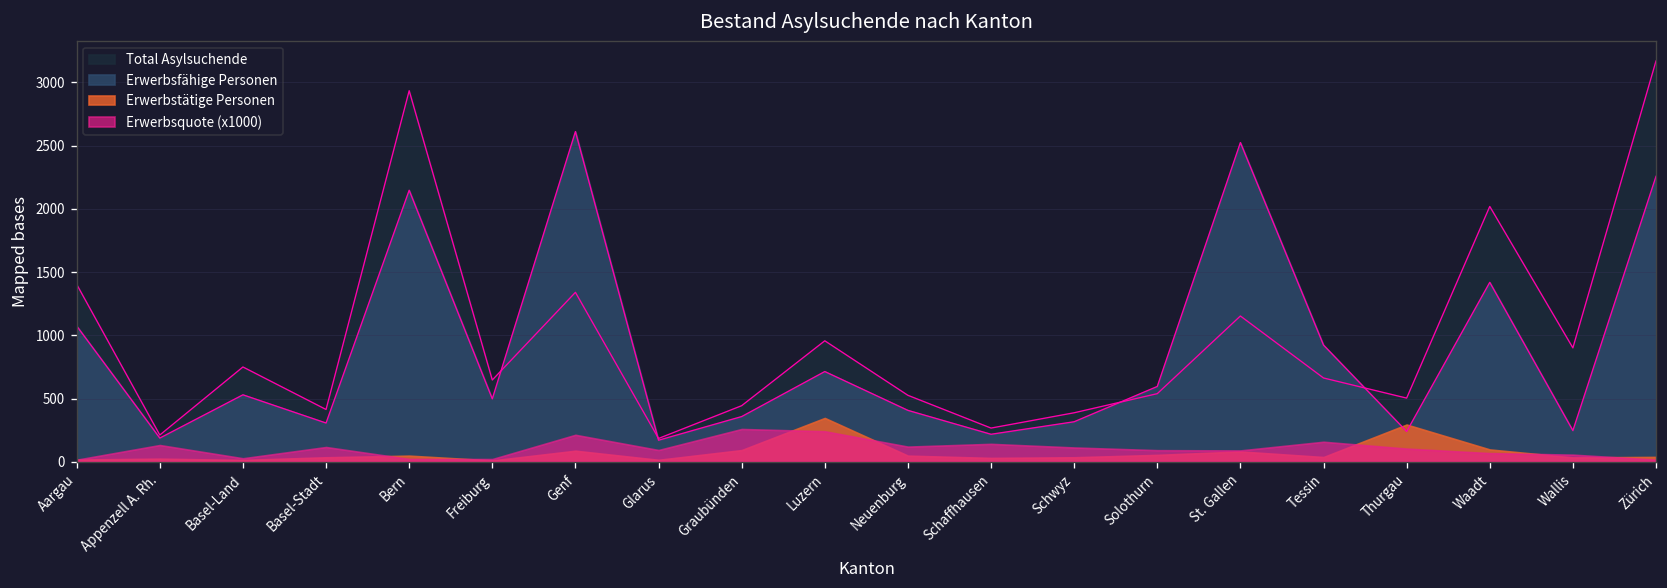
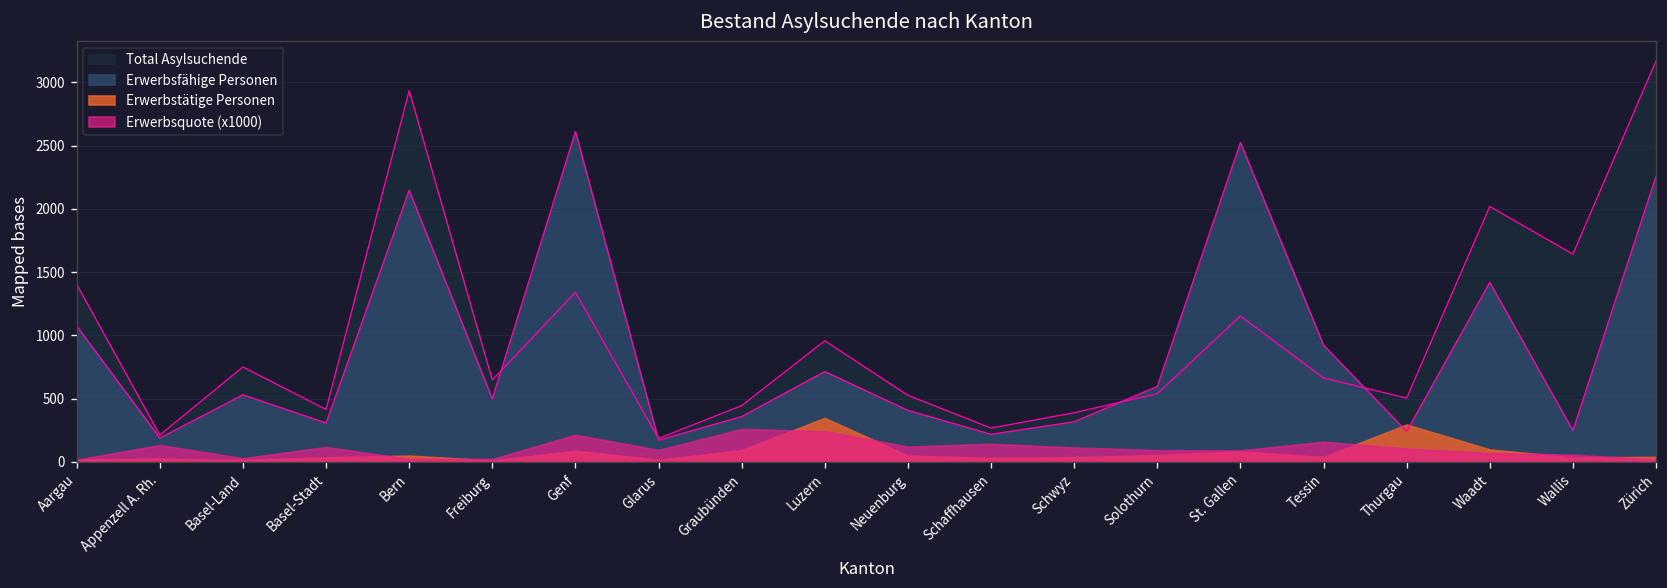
  {
    "Total Asylsuchende": {
      "Aargau": 1400,
      "Appenzell A. Rh.": 210,
      "Basel-Land": 750,
      "Basel-Stadt": 410,
      "Bern": 2930,
      "Freiburg": 650,
      "Genf": 1340,
      "Graubünden": 440,
      "Luzern": 960,
      "Neuenburg": 530,
      "Schaffhausen": 270,
      "Schwyz": 390,
      "Solothurn": 540,
      "St. Gallen": 1150,
      "Tessin": 660,
      "Thurgau": 500,
      "Waadt": 2020,
-     "Wallis": 900,
+     "Wallis": 1640,
      "Zürich": 3170
    },
    "Erwerbsfähige Personen": {
      "Aargau": 1070,
      "Appenzell A. Rh.": 190,
      "Basel-Land": 530,
      "Basel-Stadt": 310,
      "Bern": 2150,
      "Freiburg": 500,
      "Genf": 2610,
      "Graubünden": 360,
      "Luzern": 710,
      "Neuenburg": 410,
      "Schaffhausen": 220,
      "Schwyz": 320,
      "Solothurn": 600,
      "St. Gallen": 2520,
      "Tessin": 920,
      "Thurgau": 240,
      "Waadt": 1420,
      "Wallis": 250,
      "Zürich": 2260
    },
    "Erwerbstätige Personen": {
      "Appenzell A. Rh.": 30,
      "Basel-Stadt": 40,
      "Bern": 50,
      "Genf": 90,
      "Graubünden": 90,
      "Luzern": 350,
      "Neuenburg": 50,
      "Schaffhausen": 30,
      "Schwyz": 40,
      "Solothurn": 60,
      "Tessin": 40,
      "Thurgau": 300,
      "Waadt": 100
    },
    "Erwerbsquote (x1000)": {
      "Appenzell A. Rh.": 130,
      "Basel-Stadt": 120,
      "Genf": 210,
      "Glarus": 90,
      "Graubünden": 260,
      "Luzern": 240,
      "Neuenburg": 120,
      "Schaffhausen": 140,
      "Schwyz": 110,
      "Solothurn": 90,
      "Tessin": 160,
      "Thurgau": 100,
      "Waadt": 70
    }
  }
